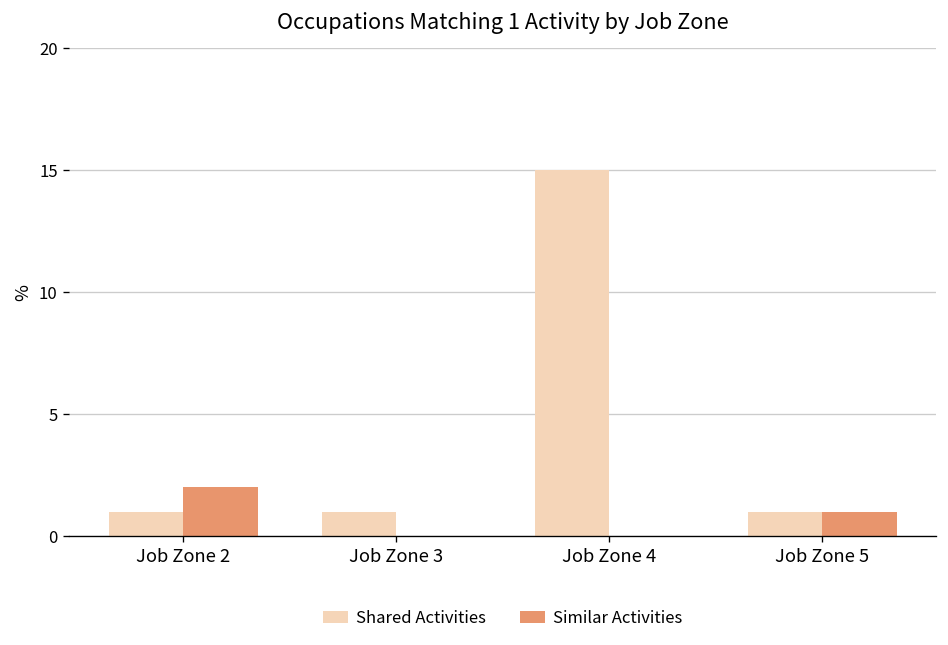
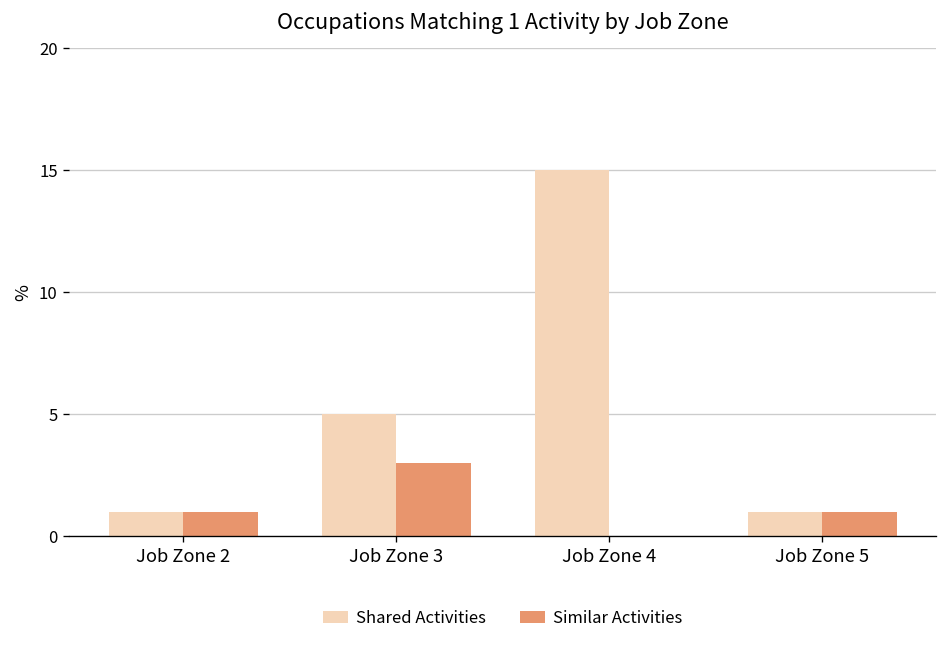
  {
    "Shared Activities": {
      "Job Zone 2": 1,
-     "Job Zone 3": 1,
+     "Job Zone 3": 5,
      "Job Zone 4": 15,
      "Job Zone 5": 1
    },
    "Similar Activities": {
-     "Job Zone 2": 2,
-     "Job Zone 3": 0,
+     "Job Zone 2": 1,
+     "Job Zone 3": 3,
      "Job Zone 4": 0,
      "Job Zone 5": 1
    }
  }
